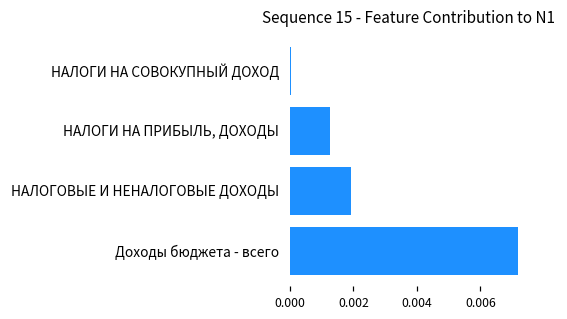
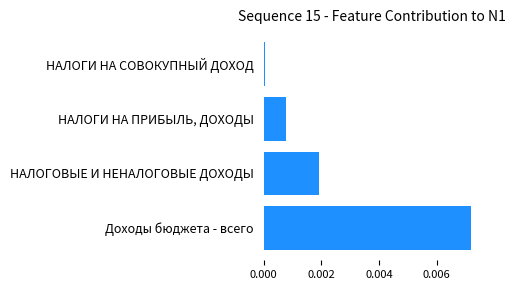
  {
-   "НАЛОГИ НА ПРИБЫЛЬ, ДОХОДЫ": 0.0013,
+   "НАЛОГИ НА ПРИБЫЛЬ, ДОХОДЫ": 0.0008,
    "НАЛОГОВЫЕ И НЕНАЛОГОВЫЕ ДОХОДЫ": 0.0019,
    "Доходы бюджета - всего": 0.0072
  }
